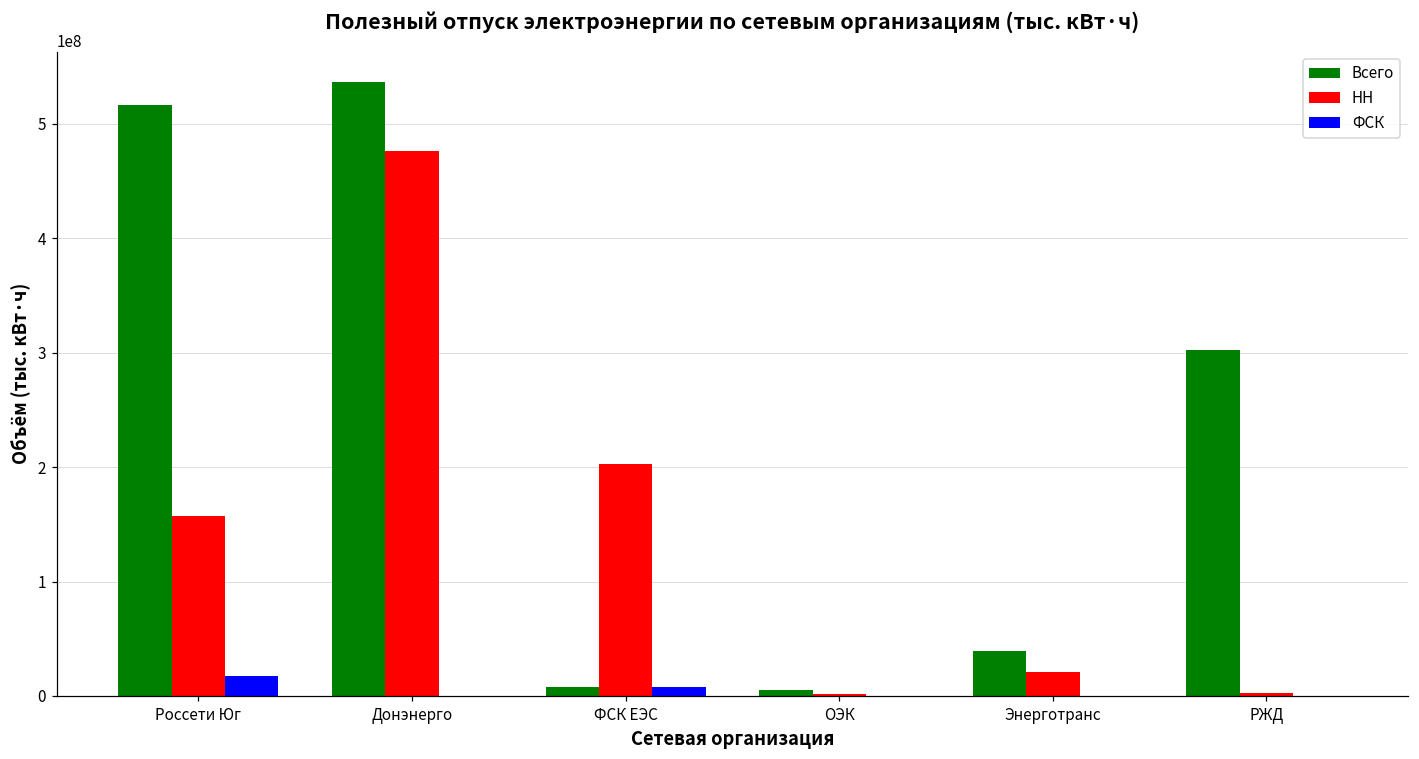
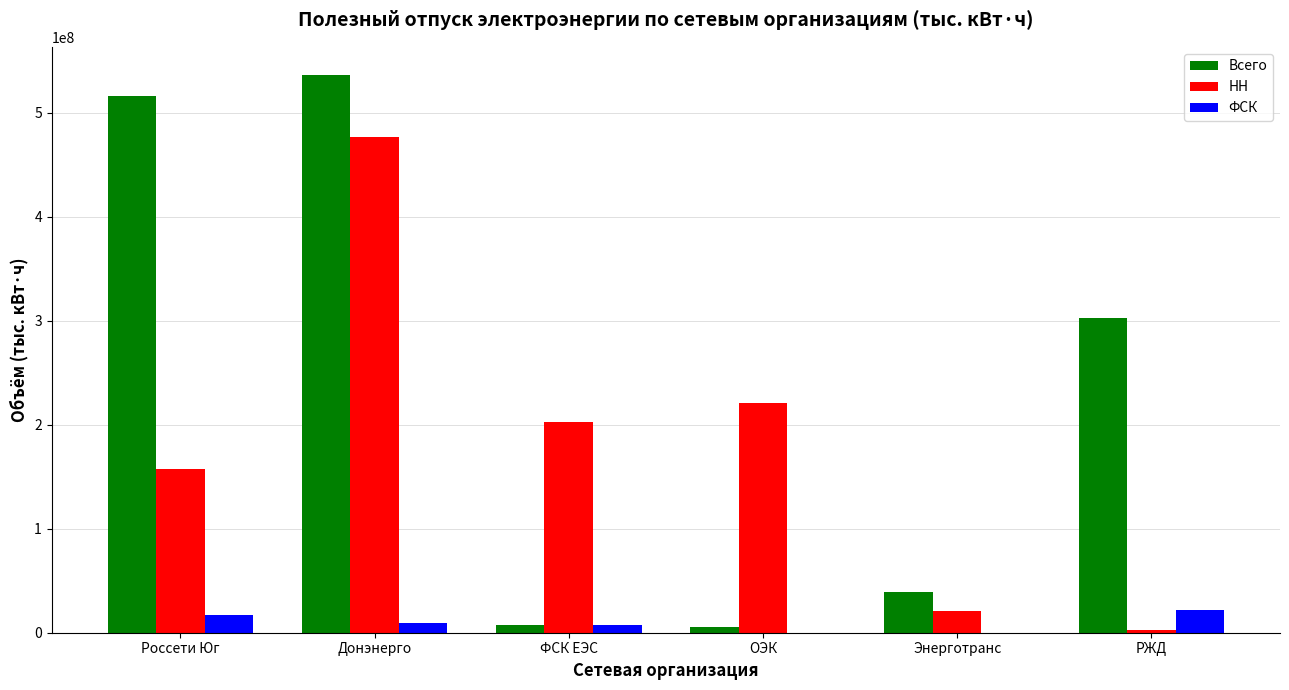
  {
    "Всего": {
      "Россети Юг": 516000000,
      "Донэнерго": 536000000,
      "ФСК ЕЭС": 8000000,
      "ОЭК": 5000000,
      "Энерготранс": 40000000,
      "РЖД": 302000000
    },
    "НН": {
      "Россети Юг": 158000000,
      "Донэнерго": 477000000,
      "ФСК ЕЭС": 203000000,
-     "ОЭК": 2000000,
+     "ОЭК": 221000000,
      "Энерготранс": 21000000,
      "РЖД": 3000000
    },
    "ФСК": {
      "Россети Юг": 17000000,
-     "Донэнерго": 0,
+     "Донэнерго": 9000000,
      "ФСК ЕЭС": 8000000,
      "ОЭК": 0,
      "Энерготранс": 0,
-     "РЖД": 0
+     "РЖД": 22000000
    }
  }
